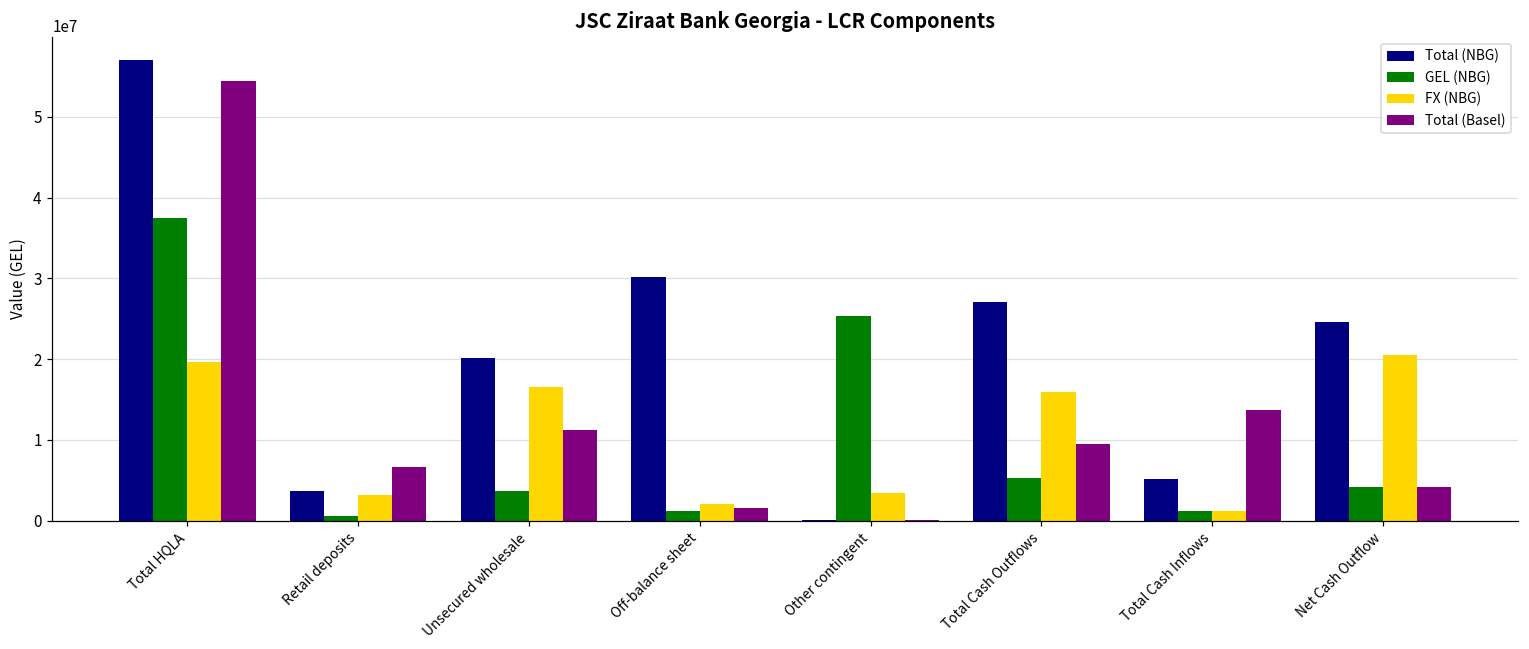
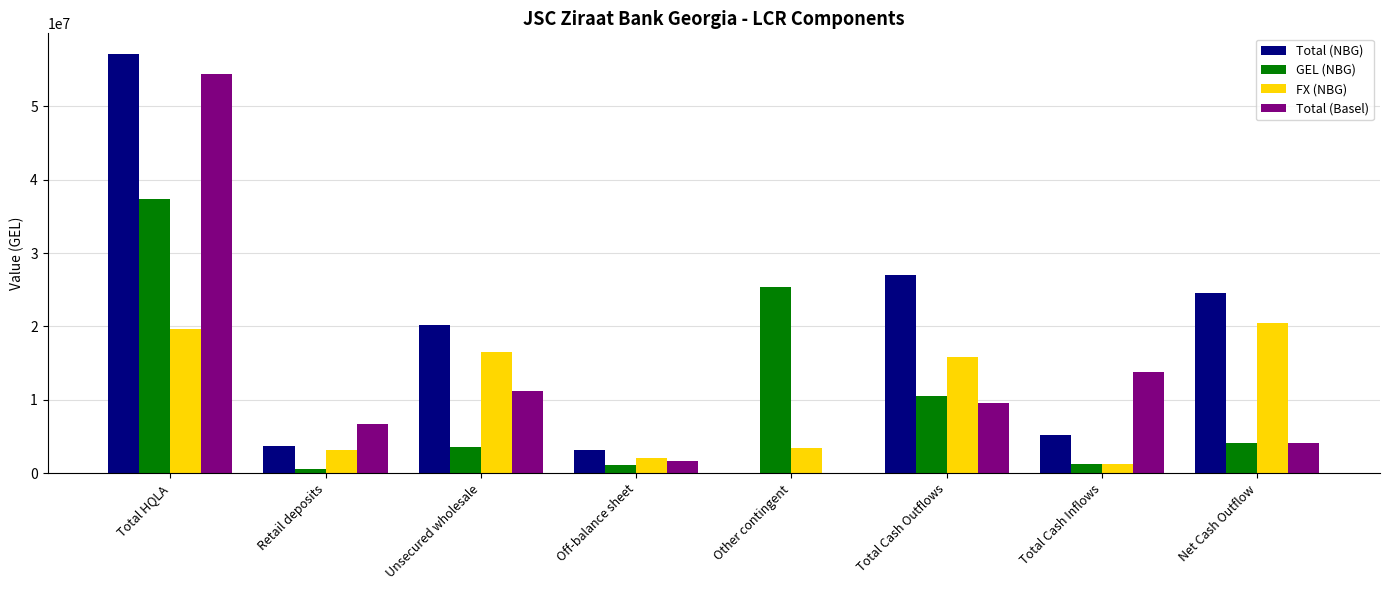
  {
    "Total (NBG)": {
      "Total HQLA": 57000000,
      "Retail deposits": 4000000,
      "Unsecured wholesale": 20000000,
-     "Off-balance sheet": 30000000,
+     "Off-balance sheet": 3000000,
      "Total Cash Outflows": 27000000,
      "Total Cash Inflows": 5000000,
      "Net Cash Outflow": 25000000
    },
    "GEL (NBG)": {
      "Total HQLA": 37000000,
      "Retail deposits": 1000000,
      "Unsecured wholesale": 4000000,
      "Off-balance sheet": 1000000,
      "Other contingent": 25000000,
-     "Total Cash Outflows": 5000000,
+     "Total Cash Outflows": 11000000,
      "Total Cash Inflows": 1000000,
      "Net Cash Outflow": 4000000
    },
    "FX (NBG)": {
      "Total HQLA": 20000000,
      "Retail deposits": 3000000,
      "Unsecured wholesale": 17000000,
      "Off-balance sheet": 2000000,
      "Other contingent": 3000000,
      "Total Cash Outflows": 16000000,
      "Total Cash Inflows": 1000000,
      "Net Cash Outflow": 20000000
    },
    "Total (Basel)": {
      "Total HQLA": 54000000,
      "Retail deposits": 7000000,
      "Unsecured wholesale": 11000000,
      "Off-balance sheet": 2000000,
      "Total Cash Outflows": 10000000,
      "Total Cash Inflows": 14000000,
      "Net Cash Outflow": 4000000
    }
  }
